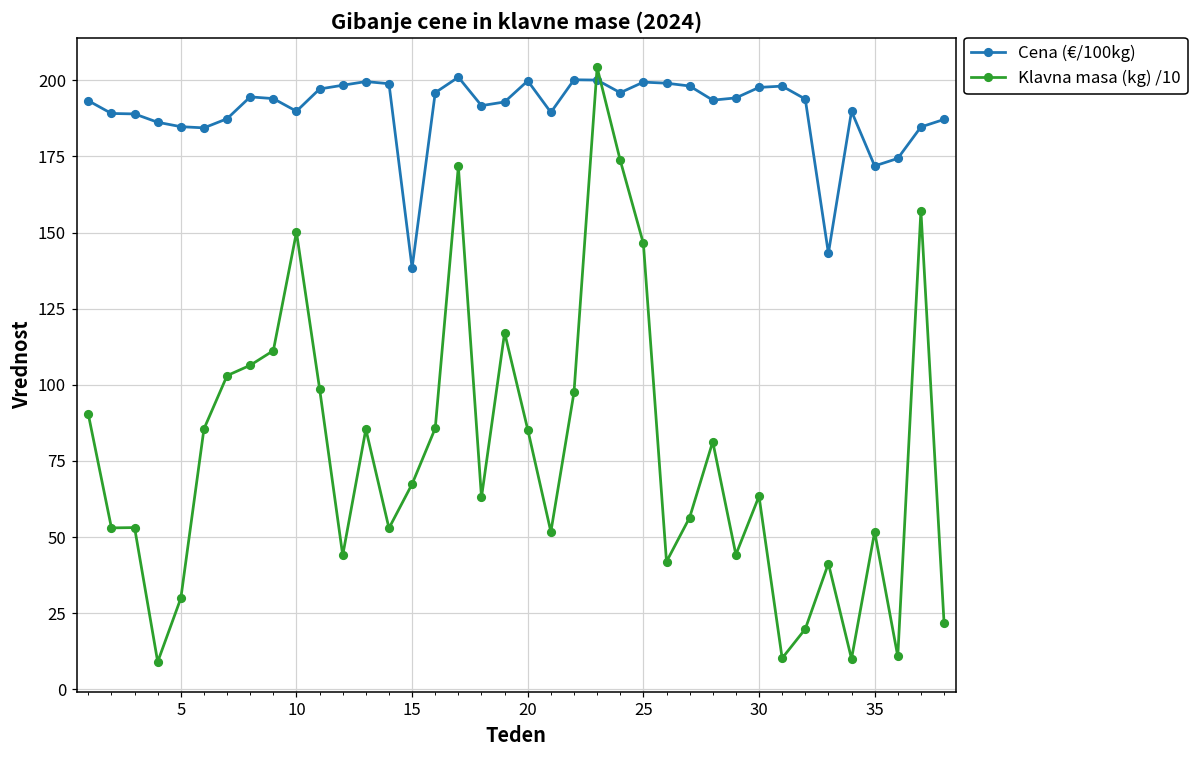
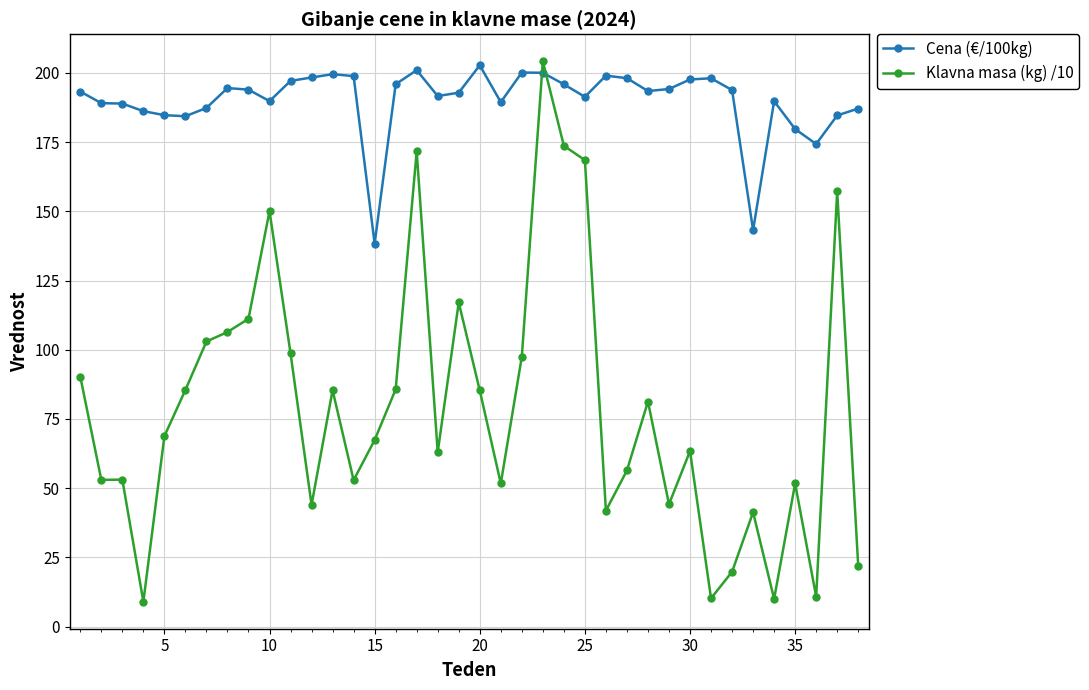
  {
    "Cena (€/100kg)": {
      "5": 185,
      "10": 190,
      "15": 138,
-     "20": 200,
-     "25": 199,
+     "20": 203,
+     "25": 191,
      "30": 198,
-     "35": 172
+     "35": 180
    },
    "Klavna masa (kg) /10": {
-     "5": 30,
+     "5": 69,
      "10": 150,
      "15": 67,
      "20": 85,
-     "25": 146,
+     "25": 169,
      "30": 63,
      "35": 52
    }
  }
